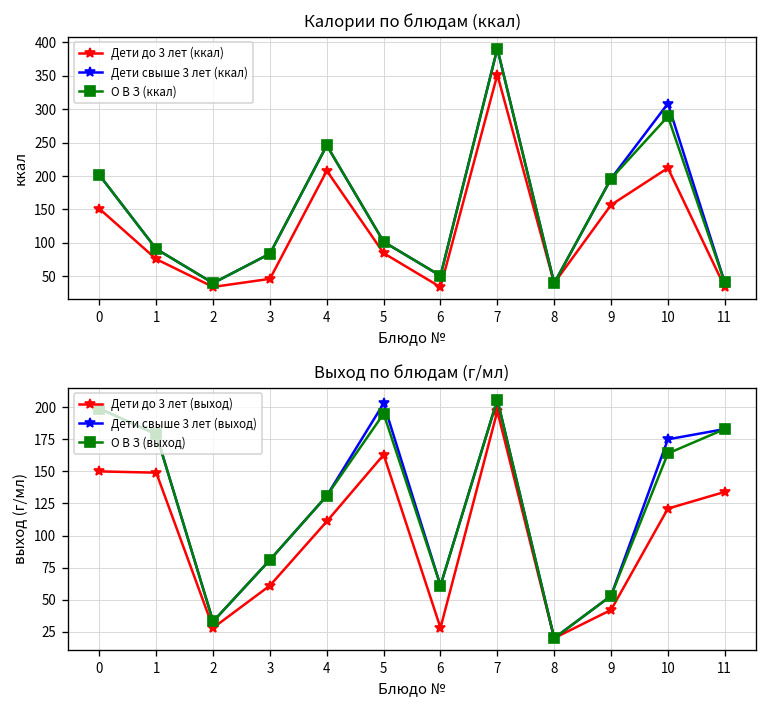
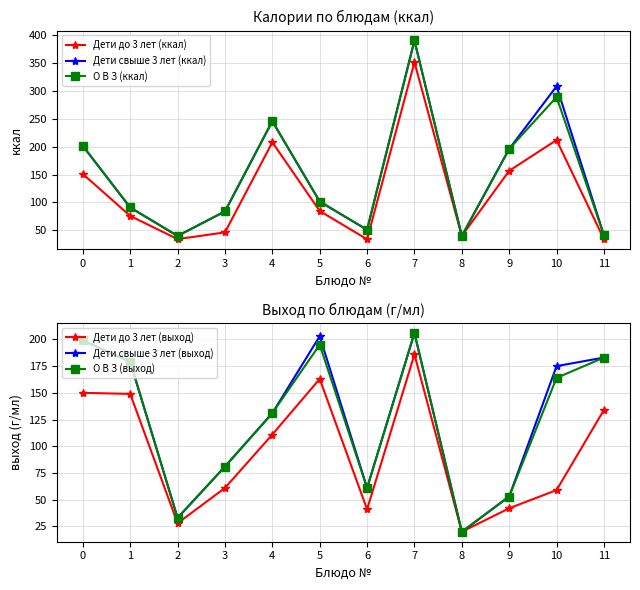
  {
    "Калории по блюдам (ккал)": {
      "Дети до 3 лет (ккал)": {
        "0": 150,
        "1": 80,
        "2": 30,
        "3": 50,
        "4": 210,
        "5": 80,
        "6": 30,
        "7": 350,
        "9": 160,
        "10": 210,
        "11": 30
      },
      "Дети свыше 3 лет (ккал)": {
        "10": 310
      },
      "О В З (ккал)": {
        "10": 290
      }
    },
    "Выход по блюдам (г/мл)": {
      "Дети до 3 лет (выход)": {
        "0": 150,
        "1": 149,
        "2": 28,
        "3": 61,
        "4": 111,
        "5": 163,
-       "6": 28,
-       "7": 197,
+       "6": 41,
+       "7": 186,
        "9": 42,
-       "10": 121,
+       "10": 59,
        "11": 134
      },
      "Дети свыше 3 лет (выход)": {
        "5": 203,
        "10": 175
      },
      "О В З (выход)": {
        "5": 195,
        "10": 164
      }
    }
  }
